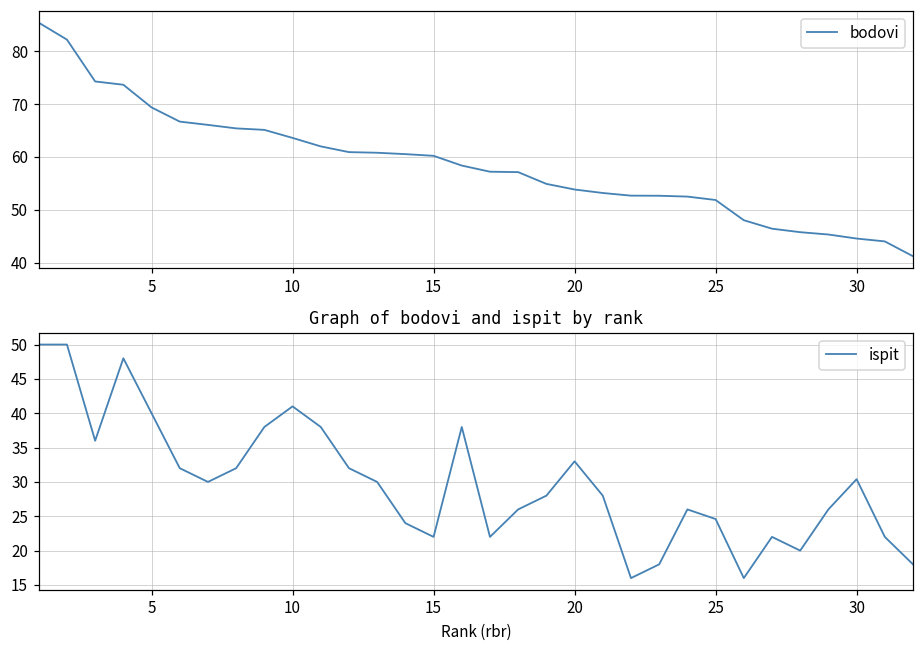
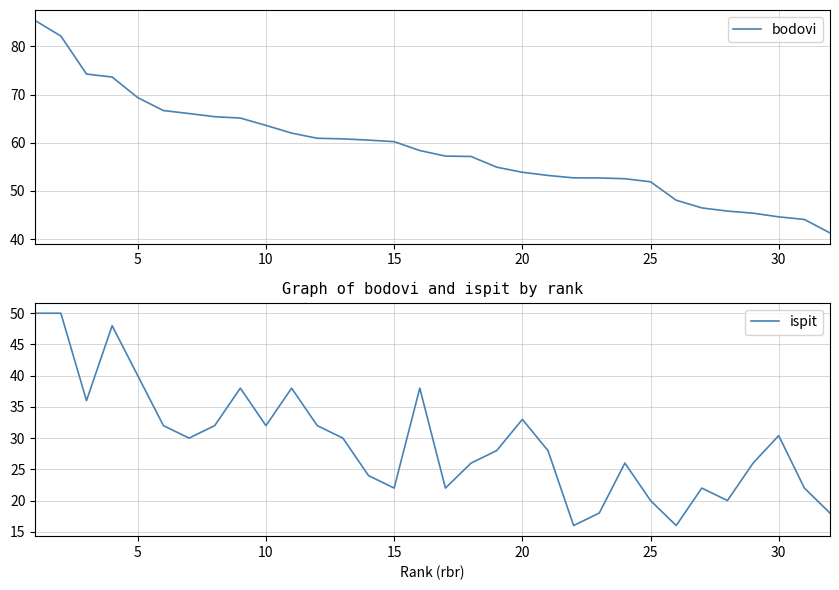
  {
    "Graph of bodovi and ispit by rank": {
      "5": 40,
-     "10": 41,
+     "10": 32,
      "15": 22,
      "20": 33,
-     "25": 25,
+     "25": 20,
      "30": 30
    }
  }
